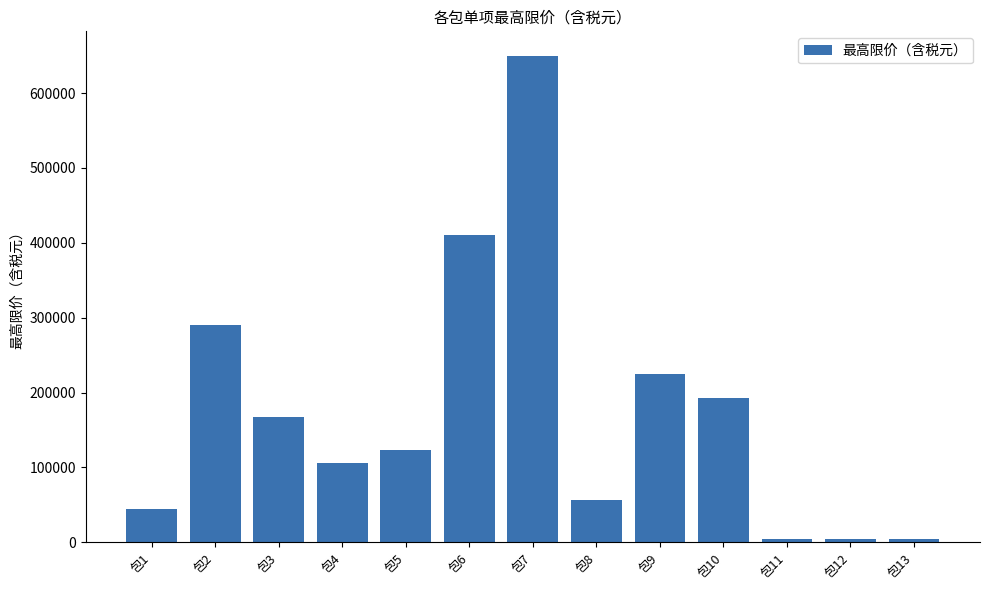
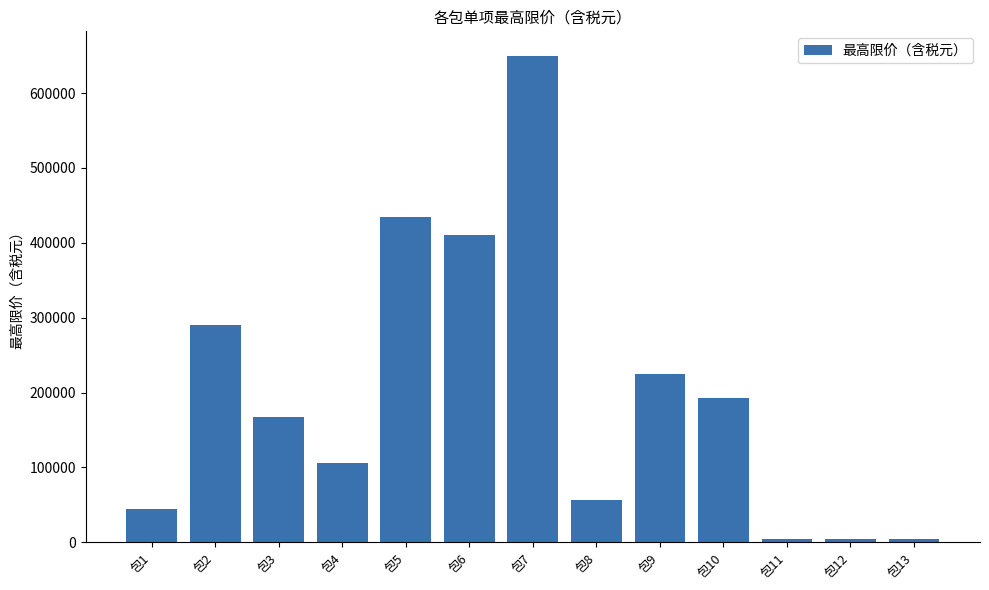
  {
    "包1": 50000,
    "包2": 290000,
    "包3": 170000,
    "包4": 110000,
-   "包5": 120000,
+   "包5": 430000,
    "包6": 410000,
    "包7": 650000,
    "包8": 60000,
    "包9": 230000,
    "包10": 190000,
    "包11": 10000,
    "包12": 10000,
    "包13": 10000
  }
